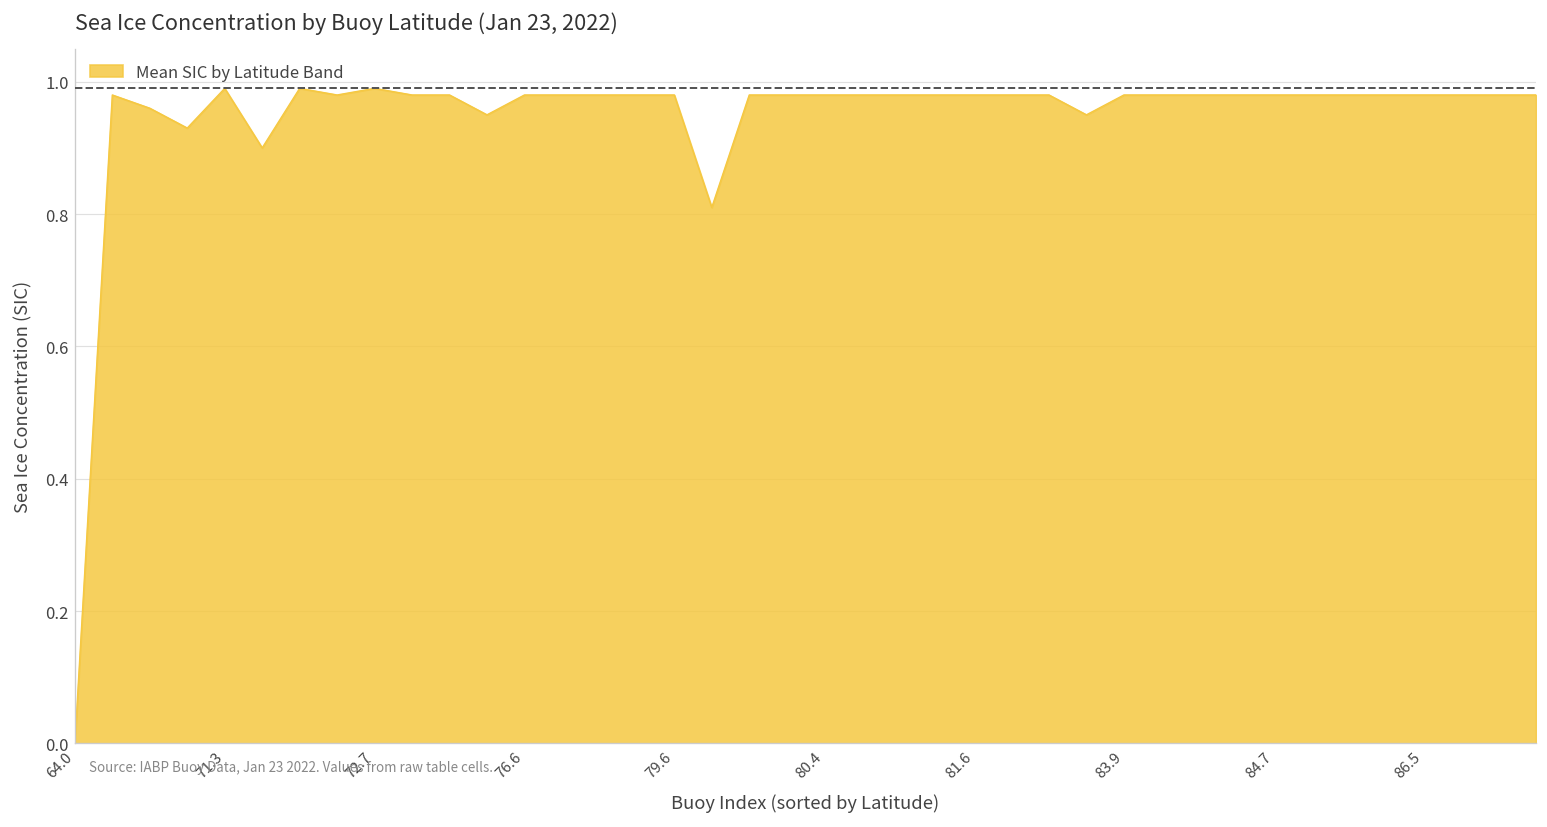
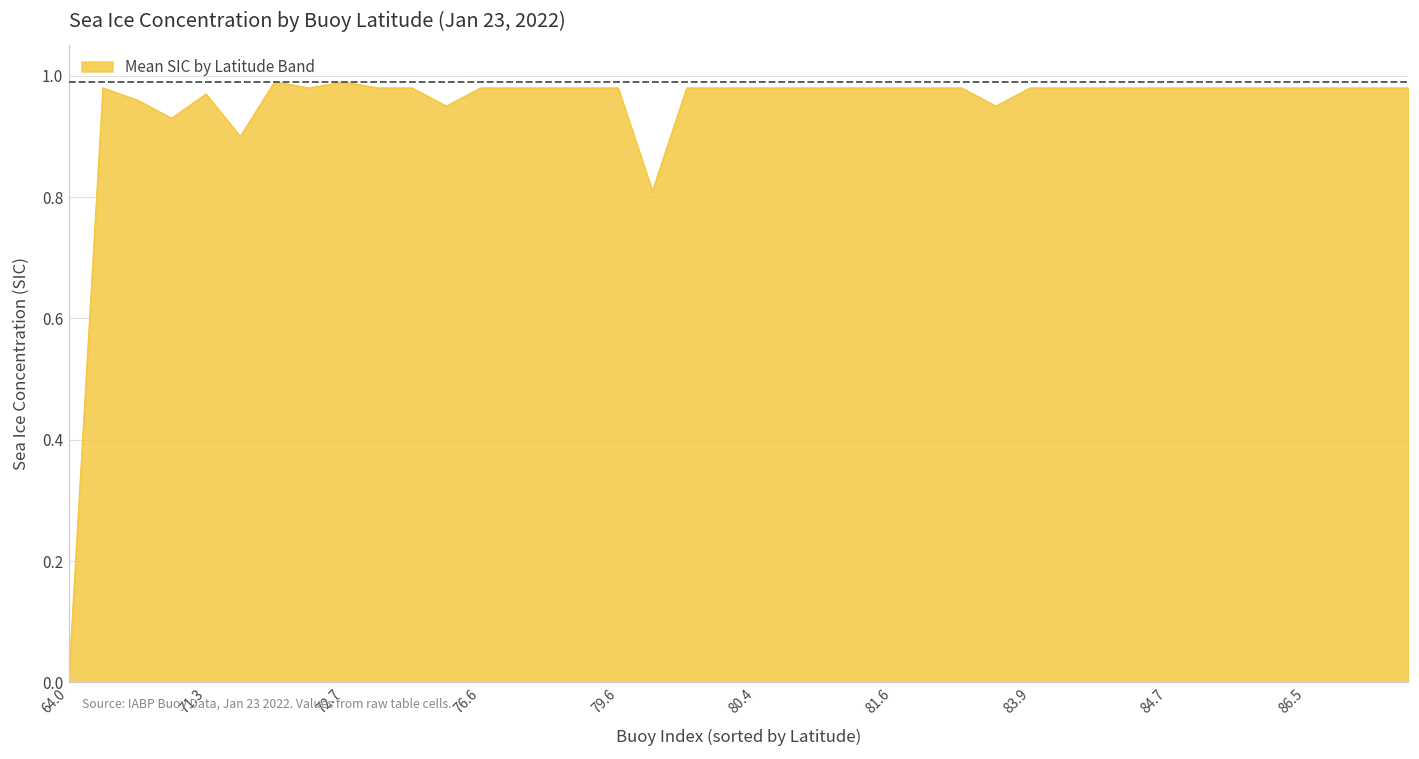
  {
    "64.0": 0.00,
-   "71.3": 0.99,
+   "71.3": 0.97,
    "72.7": 0.99,
    "76.6": 0.98,
    "79.6": 0.98,
    "80.4": 0.98,
    "81.6": 0.98,
    "83.9": 0.98,
    "84.7": 0.98,
    "86.5": 0.98
  }
